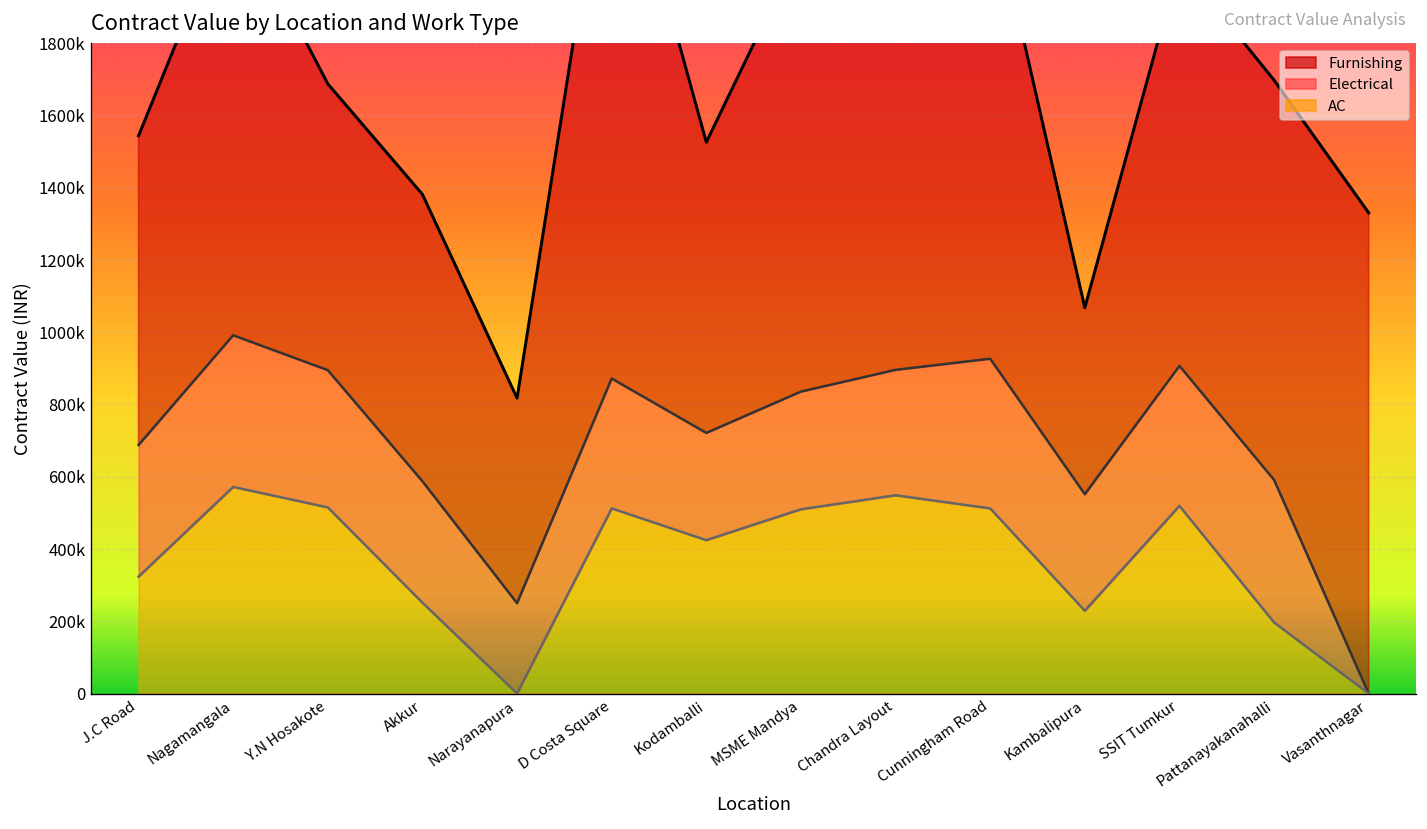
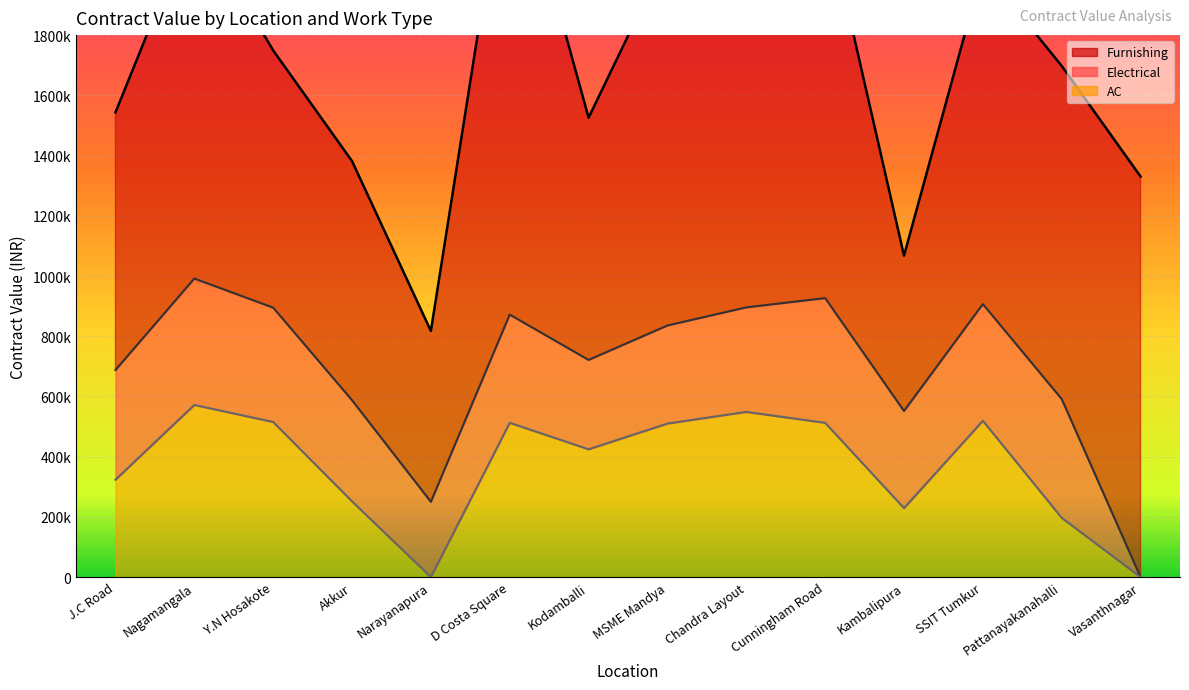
  {
    "AC": {
      "J.C Road": 320000,
      "Nagamangala": 570000,
      "Y.N Hosakote": 520000,
      "Akkur": 250000,
      "Narayanapura": 0,
      "D Costa Square": 510000,
      "Kodamballi": 420000,
      "MSME Mandya": 510000,
      "Chandra Layout": 550000,
      "Cunningham Road": 510000,
      "Kambalipura": 230000,
      "SSIT Tumkur": 520000,
      "Pattanayakanahalli": 200000
    },
    "Electrical": {
      "J.C Road": 360000,
      "Nagamangala": 420000,
      "Y.N Hosakote": 380000,
      "Akkur": 340000,
      "Narayanapura": 250000,
      "D Costa Square": 360000,
      "Kodamballi": 300000,
      "MSME Mandya": 330000,
      "Chandra Layout": 350000,
      "Cunningham Road": 410000,
      "Kambalipura": 320000,
      "SSIT Tumkur": 390000,
      "Pattanayakanahalli": 390000
    },
    "Furnishing": {
      "J.C Road": 860000,
-     "Y.N Hosakote": 790000,
+     "Y.N Hosakote": 850000,
      "Akkur": 790000,
      "Narayanapura": 570000,
      "Kodamballi": 800000,
      "Kambalipura": 520000,
      "Pattanayakanahalli": 1110000,
      "Vasanthnagar": 1330000
    }
  }
